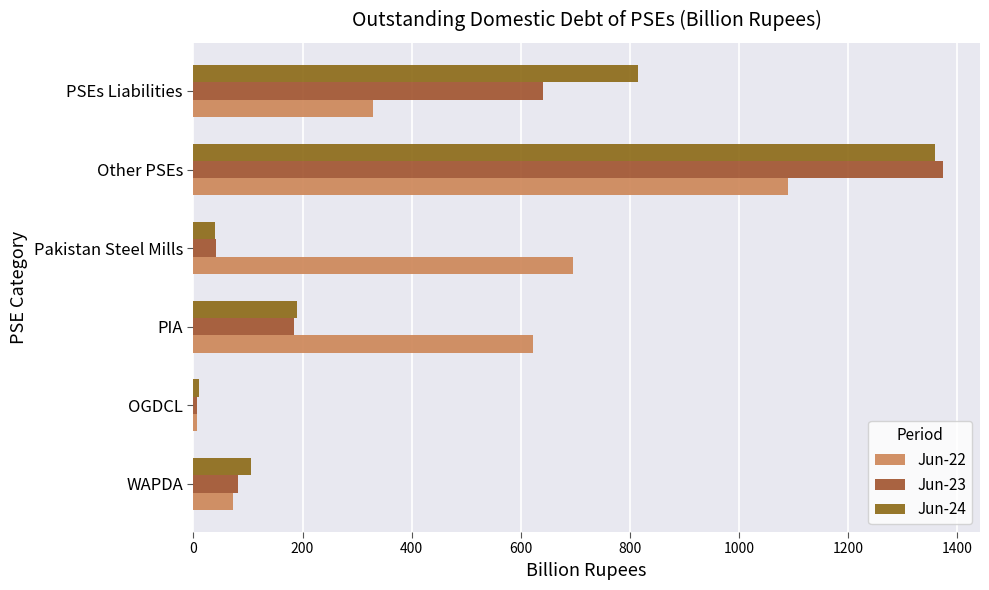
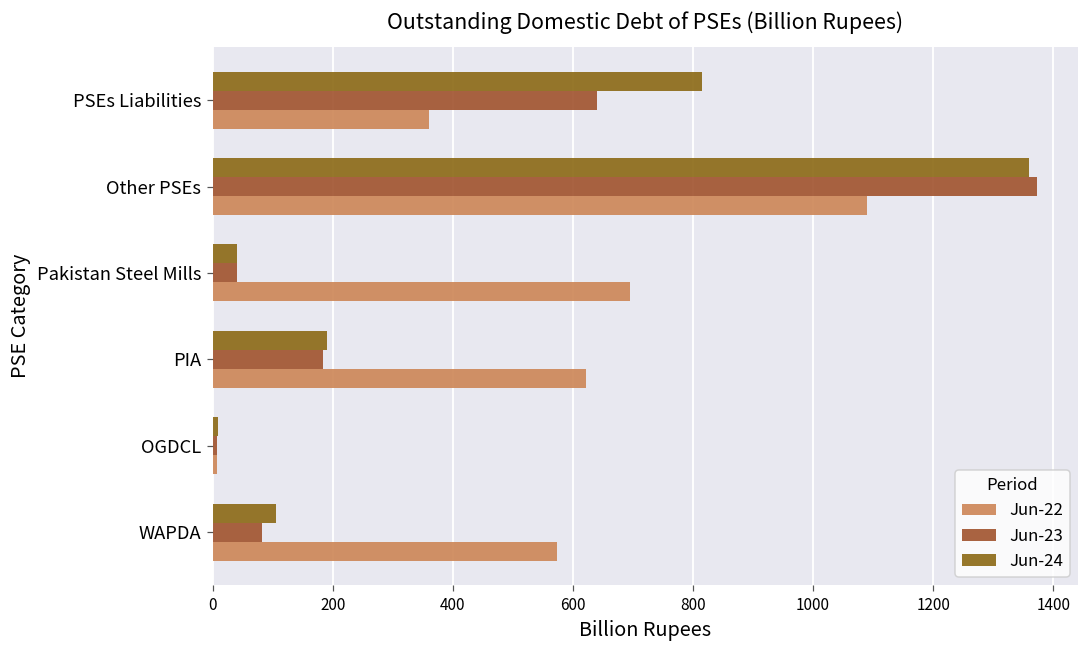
  {
    "Jun-22": {
-     "PSEs Liabilities": 330,
+     "PSEs Liabilities": 360,
      "Other PSEs": 1090,
      "Pakistan Steel Mills": 700,
      "PIA": 620,
      "OGDCL": 10,
-     "WAPDA": 70
+     "WAPDA": 570
    }
  }
